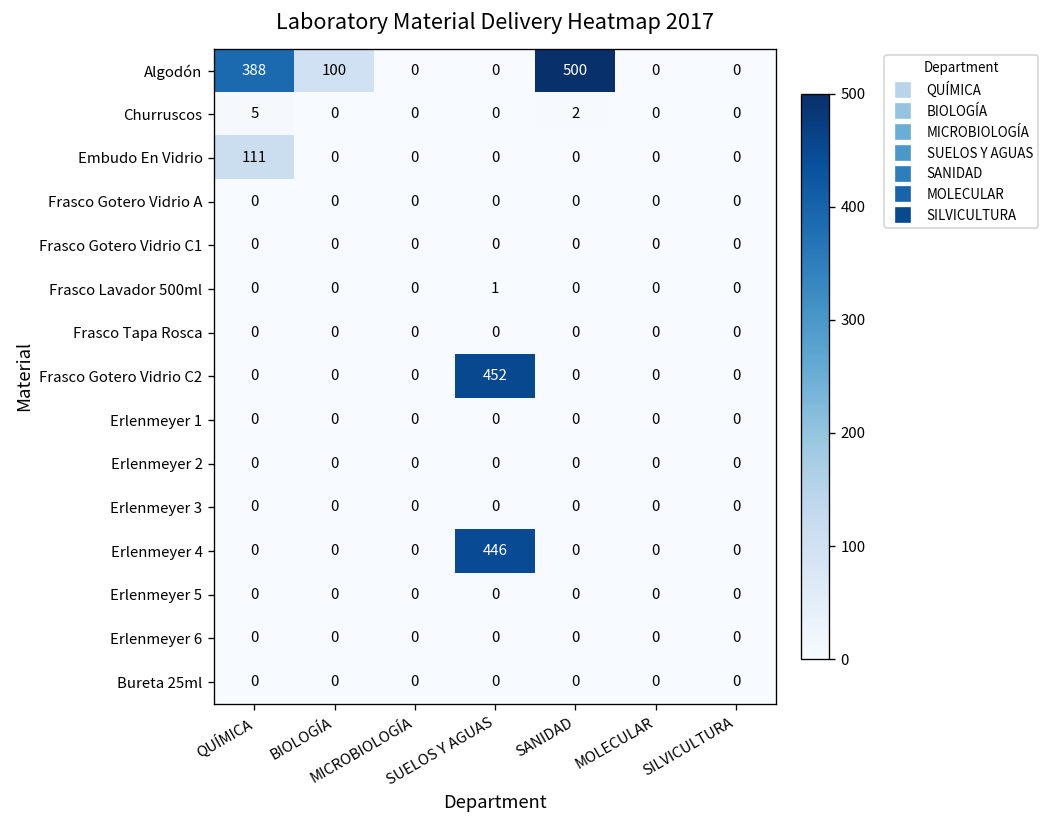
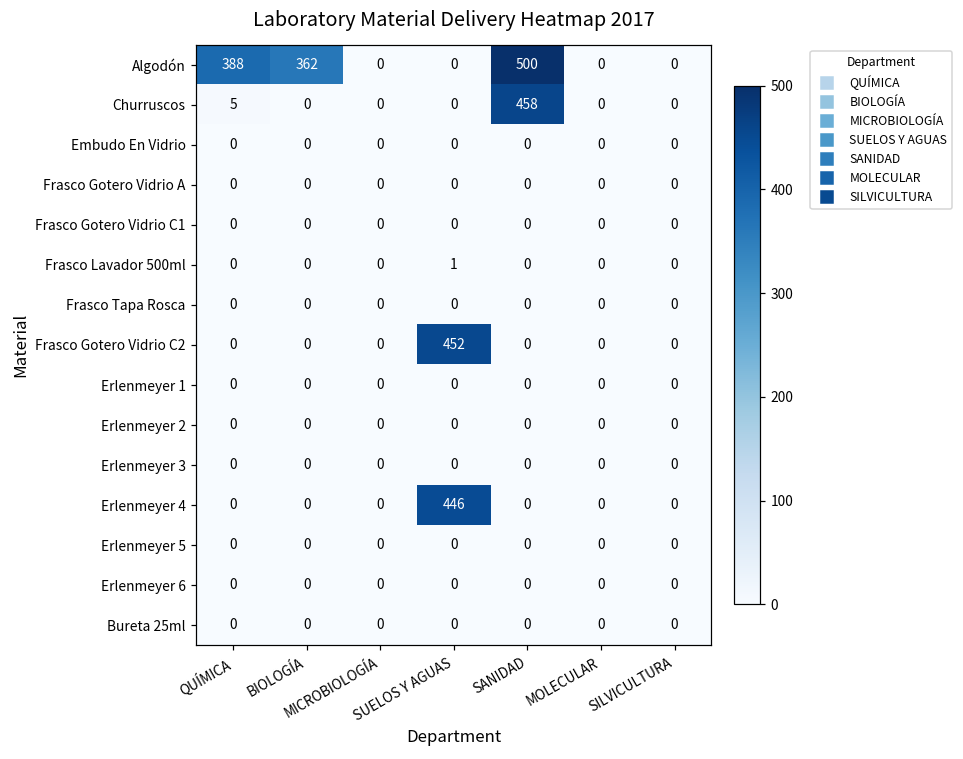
  {
    "Algodón": {
      "QUÍMICA": 388,
-     "BIOLOGÍA": 100,
+     "BIOLOGÍA": 362,
      "MICROBIOLOGÍA": 0,
      "SUELOS Y AGUAS": 0,
      "SANIDAD": 500,
      "MOLECULAR": 0,
      "SILVICULTURA": 0
    },
    "Churruscos": {
      "QUÍMICA": 5,
      "BIOLOGÍA": 0,
      "MICROBIOLOGÍA": 0,
      "SUELOS Y AGUAS": 0,
-     "SANIDAD": 2,
+     "SANIDAD": 458,
      "MOLECULAR": 0,
      "SILVICULTURA": 0
    },
    "Embudo En Vidrio": {
-     "QUÍMICA": 111,
+     "QUÍMICA": 0,
      "BIOLOGÍA": 0,
      "MICROBIOLOGÍA": 0,
      "SUELOS Y AGUAS": 0,
      "SANIDAD": 0,
      "MOLECULAR": 0,
      "SILVICULTURA": 0
    },
    "Frasco Gotero Vidrio A": {
      "QUÍMICA": 0,
      "BIOLOGÍA": 0,
      "MICROBIOLOGÍA": 0,
      "SUELOS Y AGUAS": 0,
      "SANIDAD": 0,
      "MOLECULAR": 0,
      "SILVICULTURA": 0
    },
    "Frasco Gotero Vidrio C1": {
      "QUÍMICA": 0,
      "BIOLOGÍA": 0,
      "MICROBIOLOGÍA": 0,
      "SUELOS Y AGUAS": 0,
      "SANIDAD": 0,
      "MOLECULAR": 0,
      "SILVICULTURA": 0
    },
    "Frasco Lavador 500ml": {
      "QUÍMICA": 0,
      "BIOLOGÍA": 0,
      "MICROBIOLOGÍA": 0,
      "SUELOS Y AGUAS": 1,
      "SANIDAD": 0,
      "MOLECULAR": 0,
      "SILVICULTURA": 0
    },
    "Frasco Tapa Rosca": {
      "QUÍMICA": 0,
      "BIOLOGÍA": 0,
      "MICROBIOLOGÍA": 0,
      "SUELOS Y AGUAS": 0,
      "SANIDAD": 0,
      "MOLECULAR": 0,
      "SILVICULTURA": 0
    },
    "Frasco Gotero Vidrio C2": {
      "QUÍMICA": 0,
      "BIOLOGÍA": 0,
      "MICROBIOLOGÍA": 0,
      "SUELOS Y AGUAS": 452,
      "SANIDAD": 0,
      "MOLECULAR": 0,
      "SILVICULTURA": 0
    },
    "Erlenmeyer 1": {
      "QUÍMICA": 0,
      "BIOLOGÍA": 0,
      "MICROBIOLOGÍA": 0,
      "SUELOS Y AGUAS": 0,
      "SANIDAD": 0,
      "MOLECULAR": 0,
      "SILVICULTURA": 0
    },
    "Erlenmeyer 2": {
      "QUÍMICA": 0,
      "BIOLOGÍA": 0,
      "MICROBIOLOGÍA": 0,
      "SUELOS Y AGUAS": 0,
      "SANIDAD": 0,
      "MOLECULAR": 0,
      "SILVICULTURA": 0
    },
    "Erlenmeyer 3": {
      "QUÍMICA": 0,
      "BIOLOGÍA": 0,
      "MICROBIOLOGÍA": 0,
      "SUELOS Y AGUAS": 0,
      "SANIDAD": 0,
      "MOLECULAR": 0,
      "SILVICULTURA": 0
    },
    "Erlenmeyer 4": {
      "QUÍMICA": 0,
      "BIOLOGÍA": 0,
      "MICROBIOLOGÍA": 0,
      "SUELOS Y AGUAS": 446,
      "SANIDAD": 0,
      "MOLECULAR": 0,
      "SILVICULTURA": 0
    },
    "Erlenmeyer 5": {
      "QUÍMICA": 0,
      "BIOLOGÍA": 0,
      "MICROBIOLOGÍA": 0,
      "SUELOS Y AGUAS": 0,
      "SANIDAD": 0,
      "MOLECULAR": 0,
      "SILVICULTURA": 0
    },
    "Erlenmeyer 6": {
      "QUÍMICA": 0,
      "BIOLOGÍA": 0,
      "MICROBIOLOGÍA": 0,
      "SUELOS Y AGUAS": 0,
      "SANIDAD": 0,
      "MOLECULAR": 0,
      "SILVICULTURA": 0
    },
    "Bureta 25ml": {
      "QUÍMICA": 0,
      "BIOLOGÍA": 0,
      "MICROBIOLOGÍA": 0,
      "SUELOS Y AGUAS": 0,
      "SANIDAD": 0,
      "MOLECULAR": 0,
      "SILVICULTURA": 0
    }
  }
